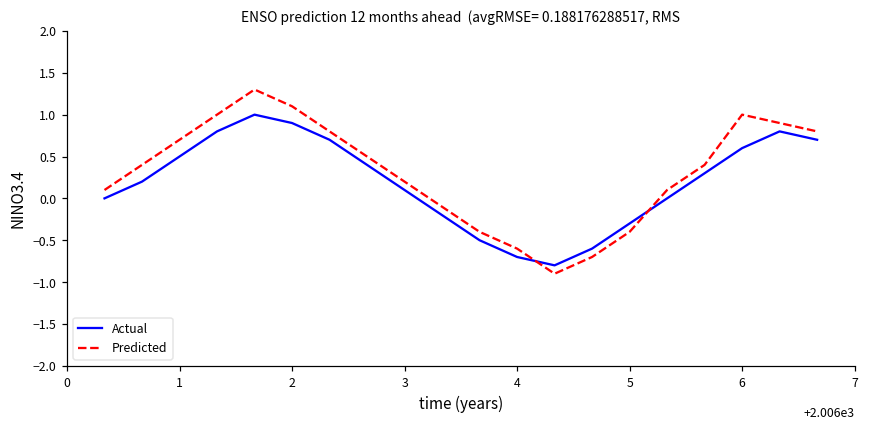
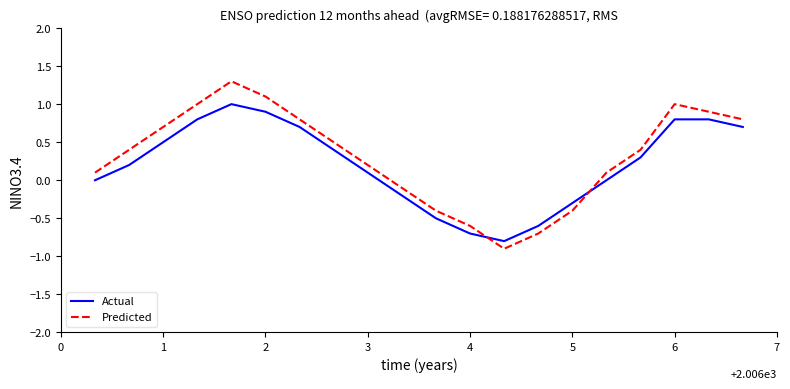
  {
    "Actual": {
      "3": 0.1,
-     "6": 0.6
+     "6": 0.8
    },
    "Predicted": {
      "3": 0.2,
      "6": 1.0
    }
  }
